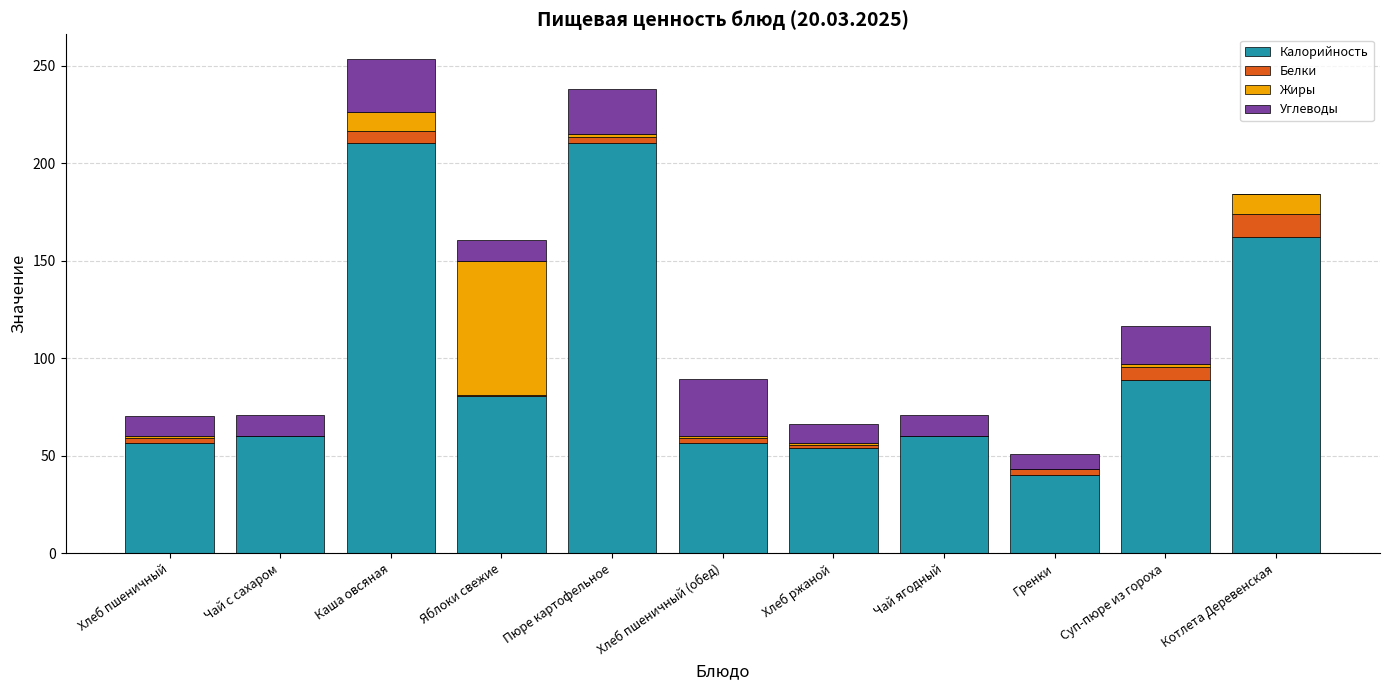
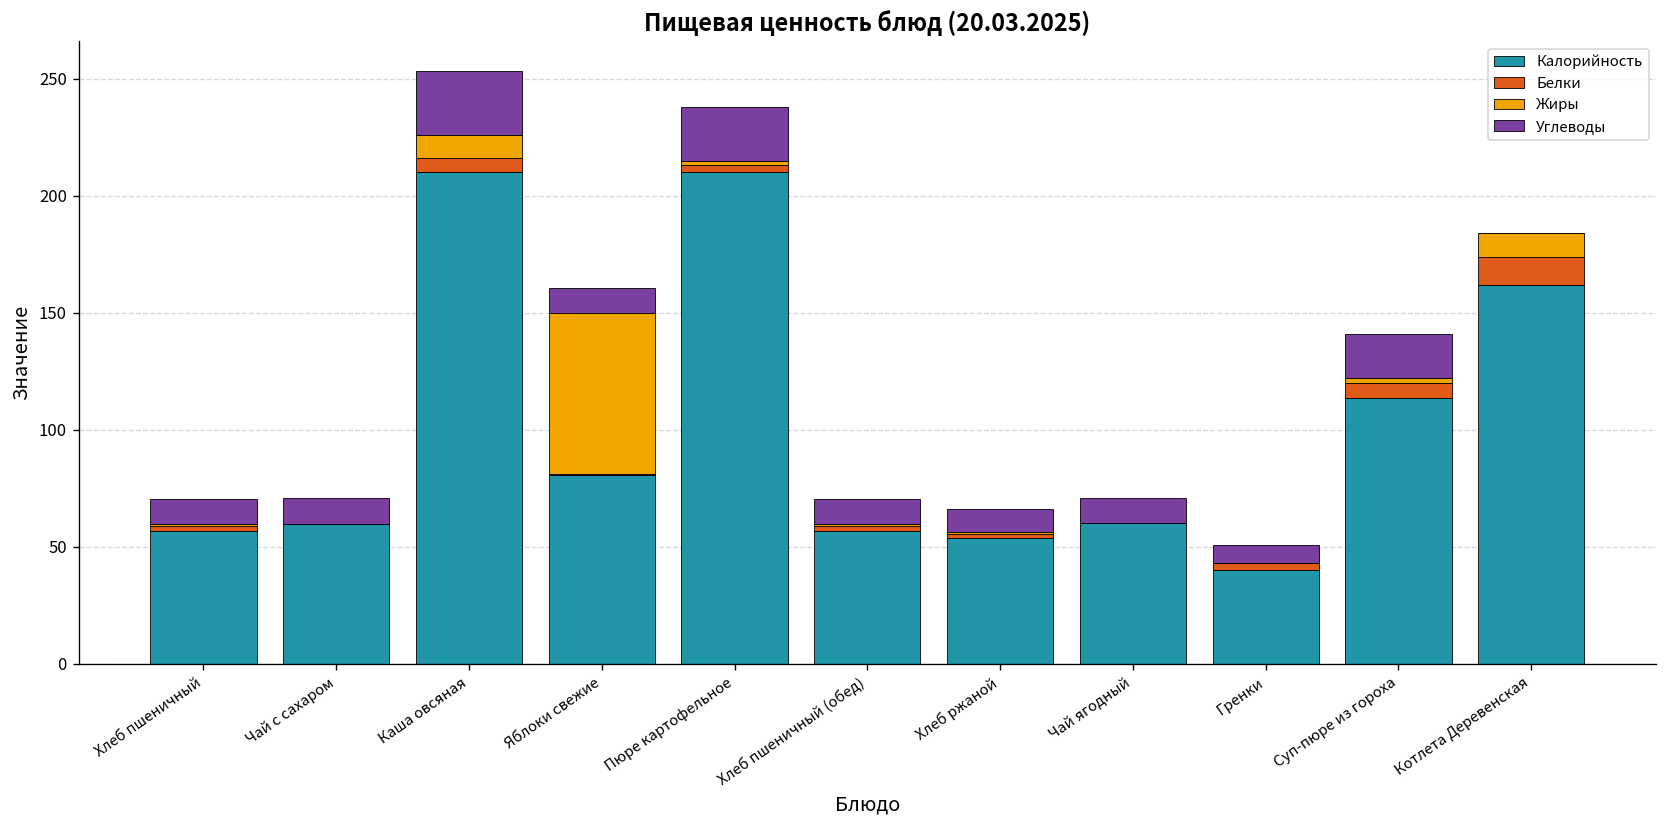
  {
    "Калорийность": {
      "Хлеб пшеничный": 57,
      "Чай с сахаром": 60,
      "Каша овсяная": 210,
      "Яблоки свежие": 81,
      "Пюре картофельное": 210,
      "Хлеб пшеничный (обед)": 57,
      "Хлеб ржаной": 54,
      "Чай ягодный": 60,
      "Гренки": 40,
-     "Суп-пюре из гороха": 89,
+     "Суп-пюре из гороха": 114,
      "Котлета Деревенская": 162
    },
    "Белки": {
      "Хлеб пшеничный": 2,
      "Чай с сахаром": 0,
      "Каша овсяная": 6,
      "Пюре картофельное": 3,
      "Хлеб пшеничный (обед)": 2,
      "Хлеб ржаной": 2,
      "Гренки": 3,
      "Суп-пюре из гороха": 6,
      "Котлета Деревенская": 12
    },
    "Жиры": {
      "Чай с сахаром": 0,
      "Каша овсяная": 10,
      "Яблоки свежие": 69,
      "Пюре картофельное": 2,
      "Чай ягодный": 0,
      "Гренки": 0,
      "Суп-пюре из гороха": 2,
      "Котлета Деревенская": 10
    },
    "Углеводы": {
      "Хлеб пшеничный": 11,
      "Чай с сахаром": 11,
      "Каша овсяная": 27,
      "Яблоки свежие": 11,
      "Пюре картофельное": 23,
-     "Хлеб пшеничный (обед)": 29,
+     "Хлеб пшеничный (обед)": 11,
      "Хлеб ржаной": 10,
      "Чай ягодный": 11,
      "Гренки": 8,
      "Суп-пюре из гороха": 19,
      "Котлета Деревенская": 0
    }
  }
